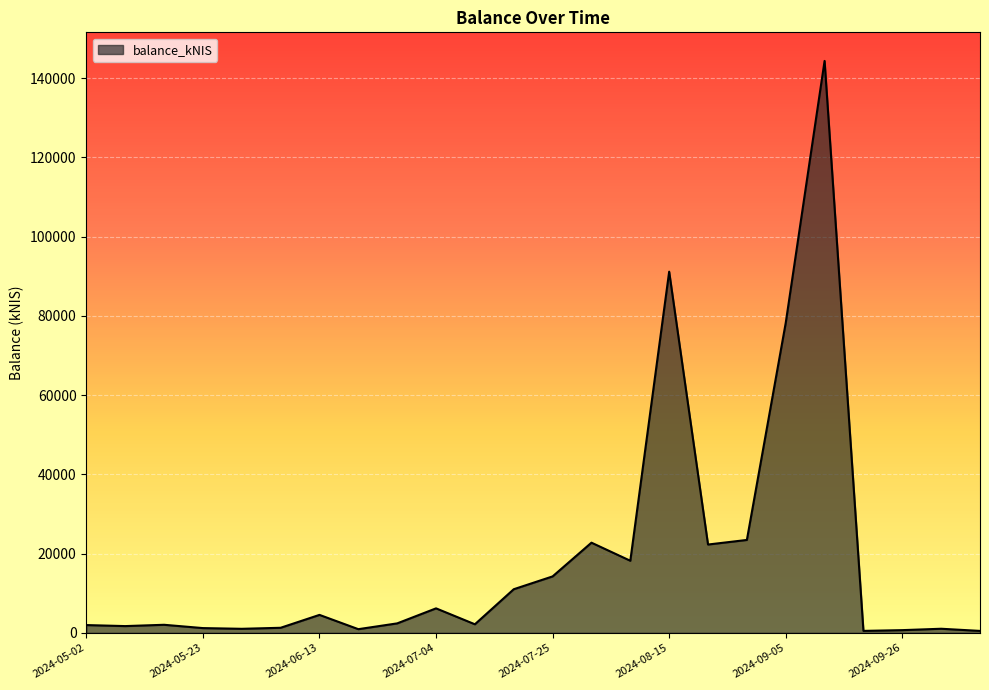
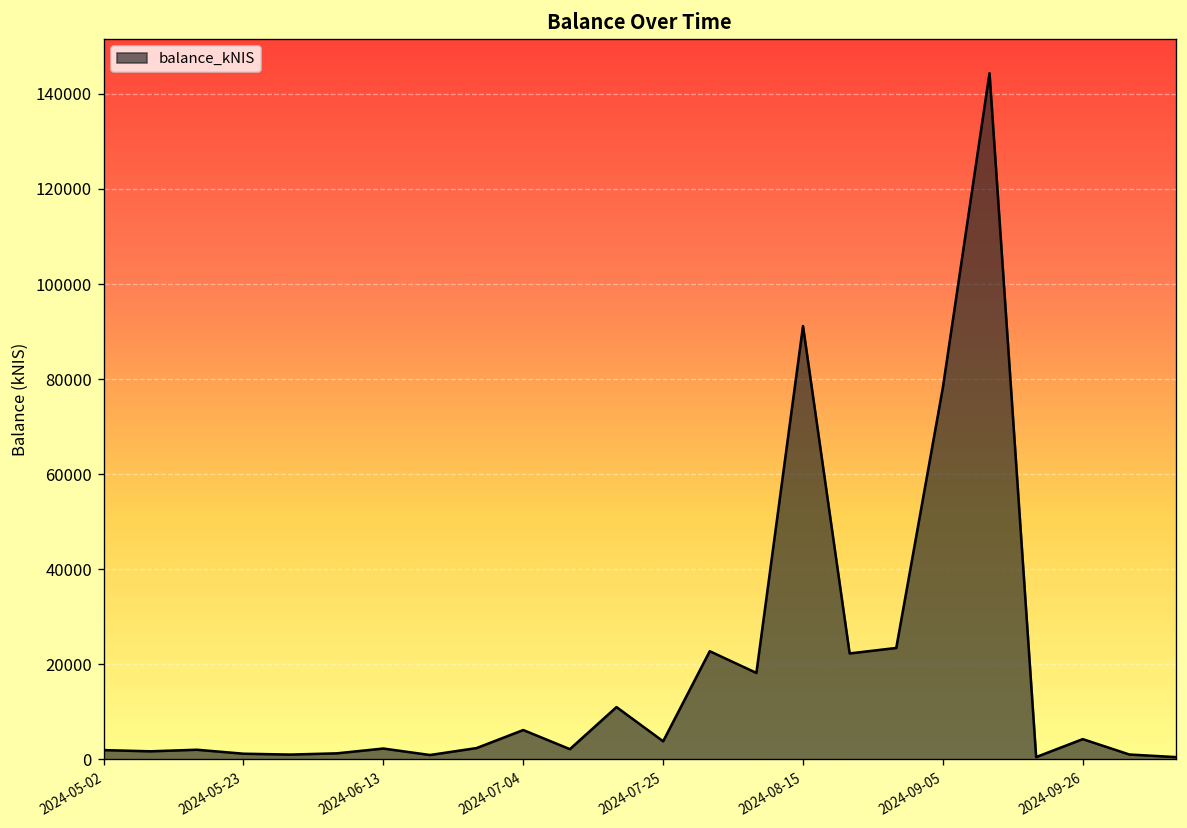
  {
    "2024-05-02": 2000,
    "2024-05-23": 1000,
-   "2024-06-13": 5000,
+   "2024-06-13": 2000,
    "2024-07-04": 6000,
-   "2024-07-25": 14000,
+   "2024-07-25": 4000,
    "2024-08-15": 91000,
    "2024-09-05": 78000,
-   "2024-09-26": 1000
+   "2024-09-26": 4000
  }
